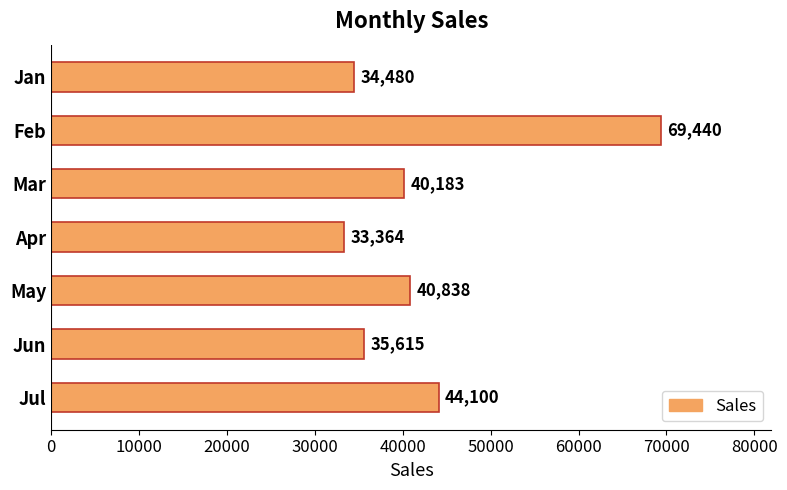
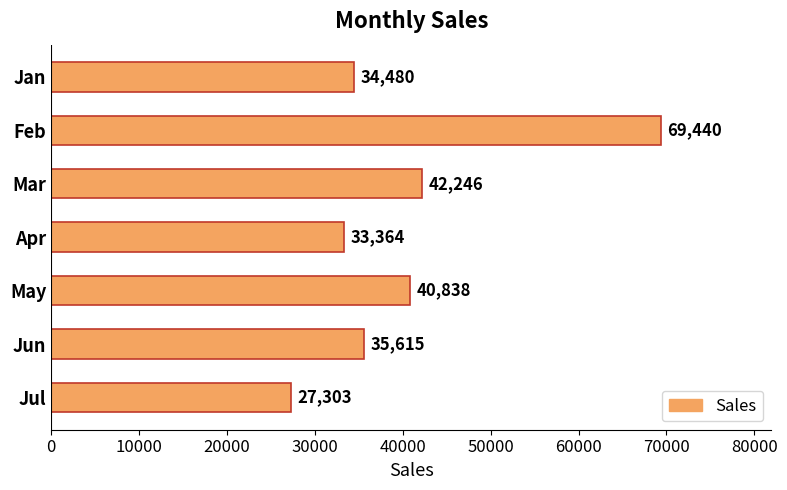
  {
    "Jan": "34,480",
    "Feb": "69,440",
-   "Mar": "40,183",
+   "Mar": "42,246",
    "Apr": "33,364",
    "May": "40,838",
    "Jun": "35,615",
-   "Jul": "44,100"
+   "Jul": "27,303"
  }
